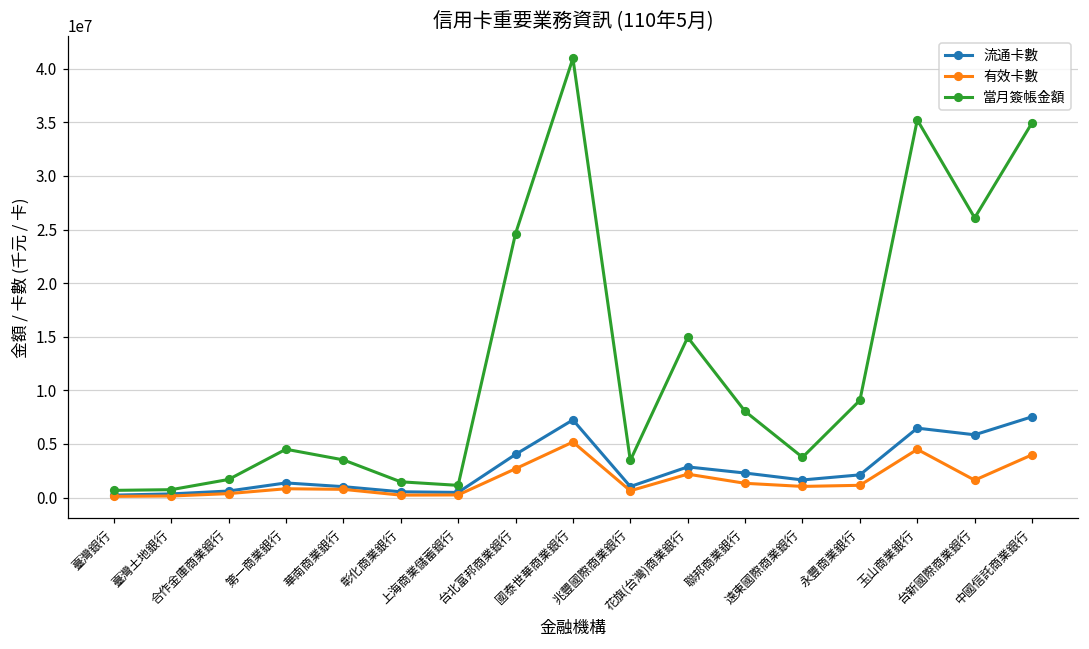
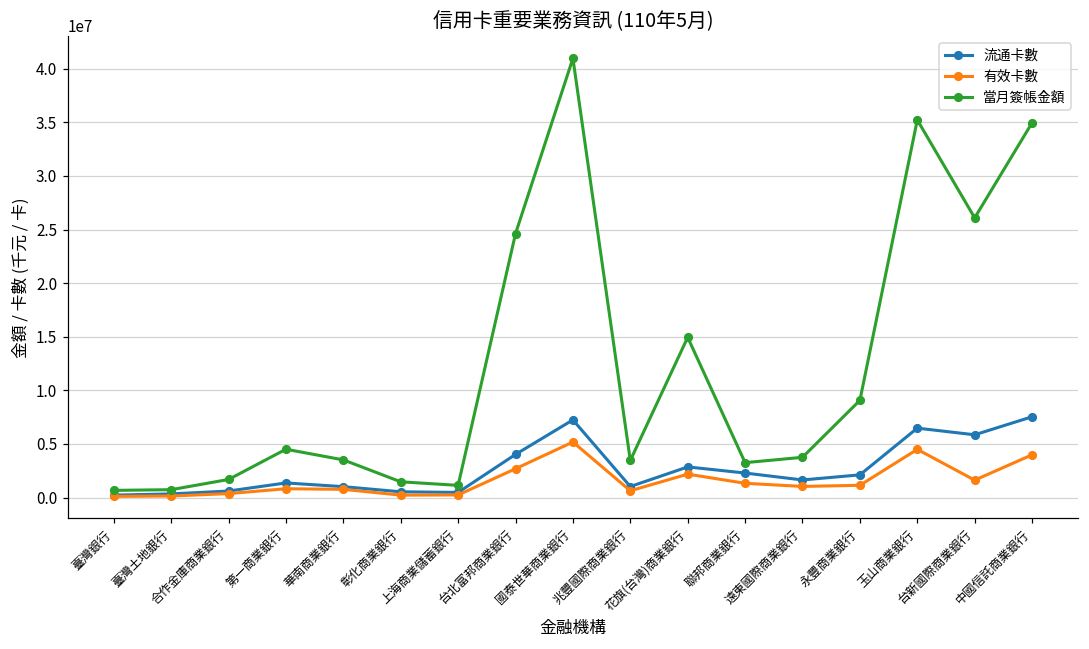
  {
    "流通卡數": {
      "第一商業銀行": 1000000,
      "彰化商業銀行": 1000000,
      "台北富邦商業銀行": 4000000,
      "國泰世華商業銀行": 7000000,
      "兆豐國際商業銀行": 1000000,
      "花旗(台灣)商業銀行": 3000000,
      "聯邦商業銀行": 2000000,
      "遠東國際商業銀行": 2000000,
      "永豐商業銀行": 2000000,
      "玉山商業銀行": 6000000,
      "台新國際商業銀行": 6000000,
      "中國信託商業銀行": 8000000
    },
    "有效卡數": {
      "第一商業銀行": 1000000,
      "彰化商業銀行": 0,
      "台北富邦商業銀行": 3000000,
      "國泰世華商業銀行": 5000000,
      "兆豐國際商業銀行": 1000000,
      "花旗(台灣)商業銀行": 2000000,
      "聯邦商業銀行": 1000000,
      "遠東國際商業銀行": 1000000,
      "永豐商業銀行": 1000000,
      "玉山商業銀行": 4000000,
      "台新國際商業銀行": 2000000,
      "中國信託商業銀行": 4000000
    },
    "當月簽帳金額": {
      "臺灣銀行": 1000000,
      "臺灣土地銀行": 1000000,
      "合作金庫商業銀行": 2000000,
      "第一商業銀行": 5000000,
      "華南商業銀行": 4000000,
      "彰化商業銀行": 1000000,
      "上海商業儲蓄銀行": 1000000,
      "台北富邦商業銀行": 25000000,
      "國泰世華商業銀行": 41000000,
      "兆豐國際商業銀行": 3000000,
      "花旗(台灣)商業銀行": 15000000,
-     "聯邦商業銀行": 8000000,
+     "聯邦商業銀行": 3000000,
      "遠東國際商業銀行": 4000000,
      "永豐商業銀行": 9000000,
      "玉山商業銀行": 35000000,
      "台新國際商業銀行": 26000000,
      "中國信託商業銀行": 35000000
    }
  }
